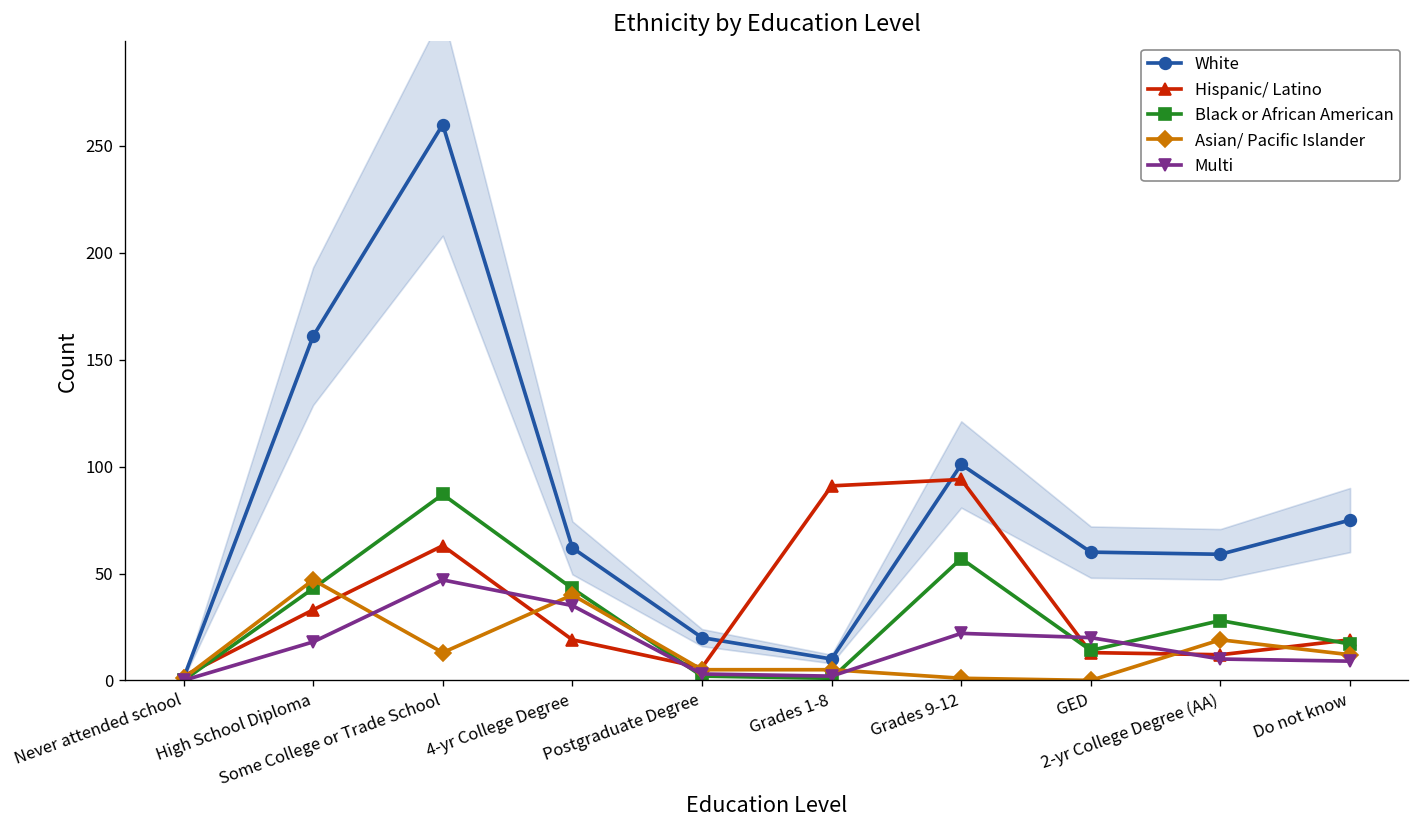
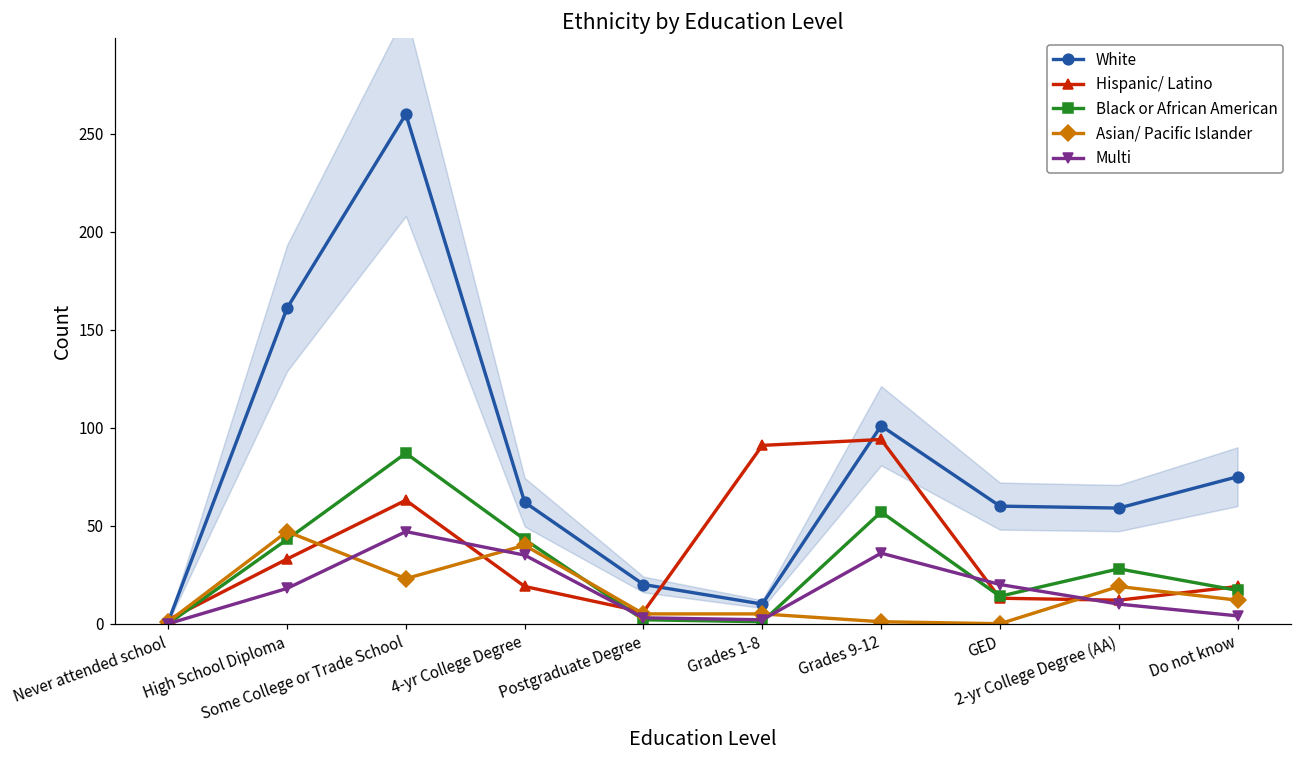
  {
    "Hispanic/ Latino": {
      "High School Diploma": 33,
      "Some College or Trade School": 63,
      "4-yr College Degree": 19,
      "Grades 1-8": 91,
      "Grades 9-12": 94,
      "2-yr College Degree (AA)": 12,
      "Do not know": 19
    },
    "Black or African American": {
      "High School Diploma": 43,
      "Some College or Trade School": 87,
      "4-yr College Degree": 43,
      "Grades 9-12": 57,
      "2-yr College Degree (AA)": 28,
      "Do not know": 17
    },
    "Asian/ Pacific Islander": {
      "High School Diploma": 47,
-     "Some College or Trade School": 13,
+     "Some College or Trade School": 23,
      "4-yr College Degree": 40,
      "Grades 1-8": 5,
      "Grades 9-12": 1,
      "GED": 0,
      "2-yr College Degree (AA)": 19,
      "Do not know": 12
    },
    "Multi": {
      "High School Diploma": 18,
      "Some College or Trade School": 47,
      "4-yr College Degree": 35,
-     "Grades 9-12": 22,
+     "Grades 9-12": 36,
      "GED": 20,
      "2-yr College Degree (AA)": 10,
-     "Do not know": 9
+     "Do not know": 4
    }
  }
